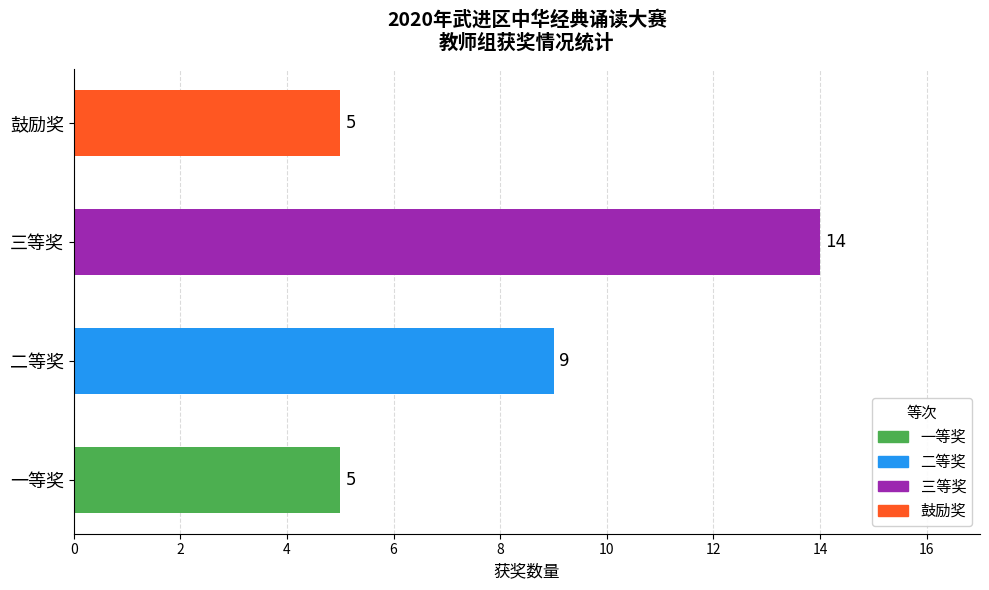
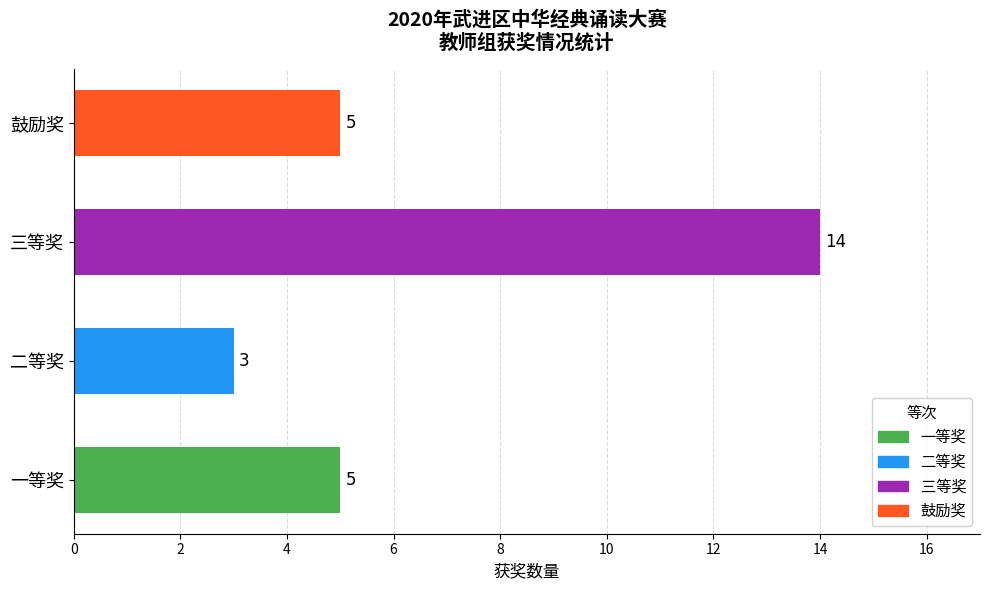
  {
    "鼓励奖": 5,
    "三等奖": 14,
-   "二等奖": 9,
+   "二等奖": 3,
    "一等奖": 5
  }
